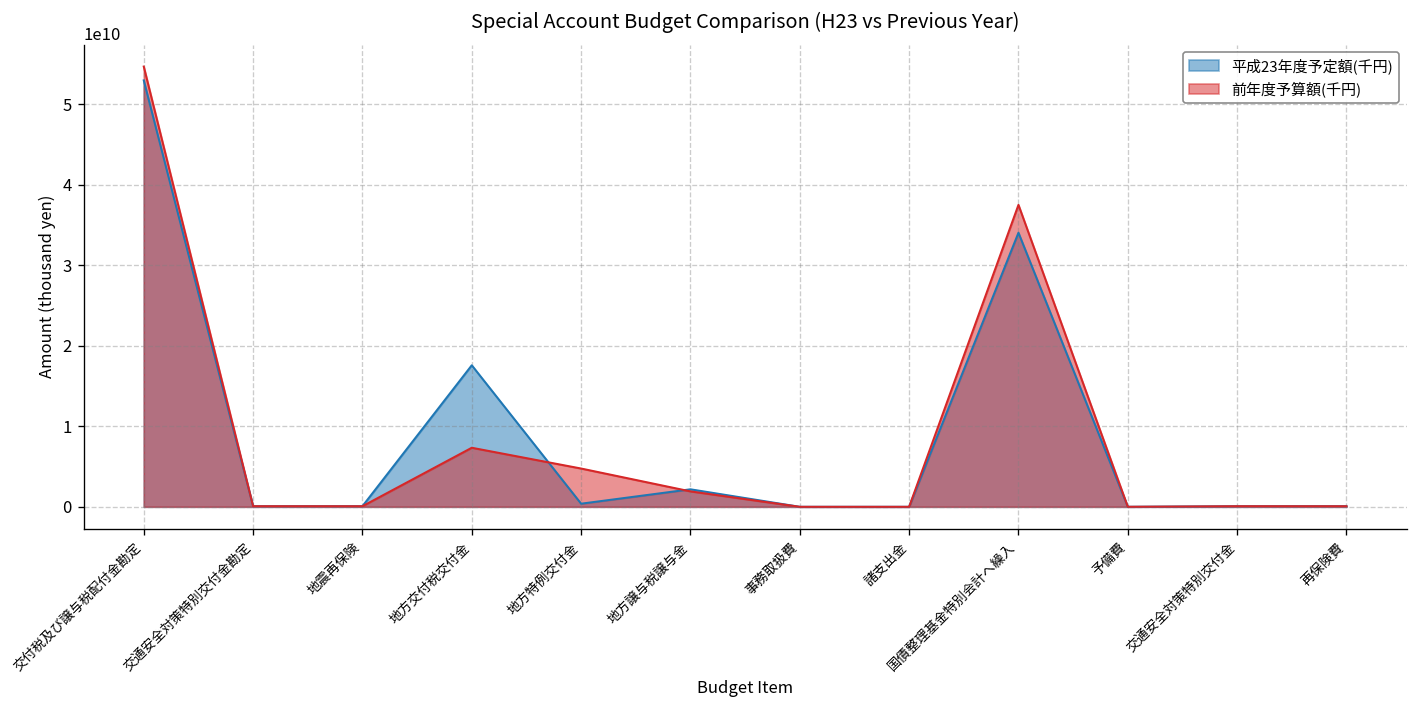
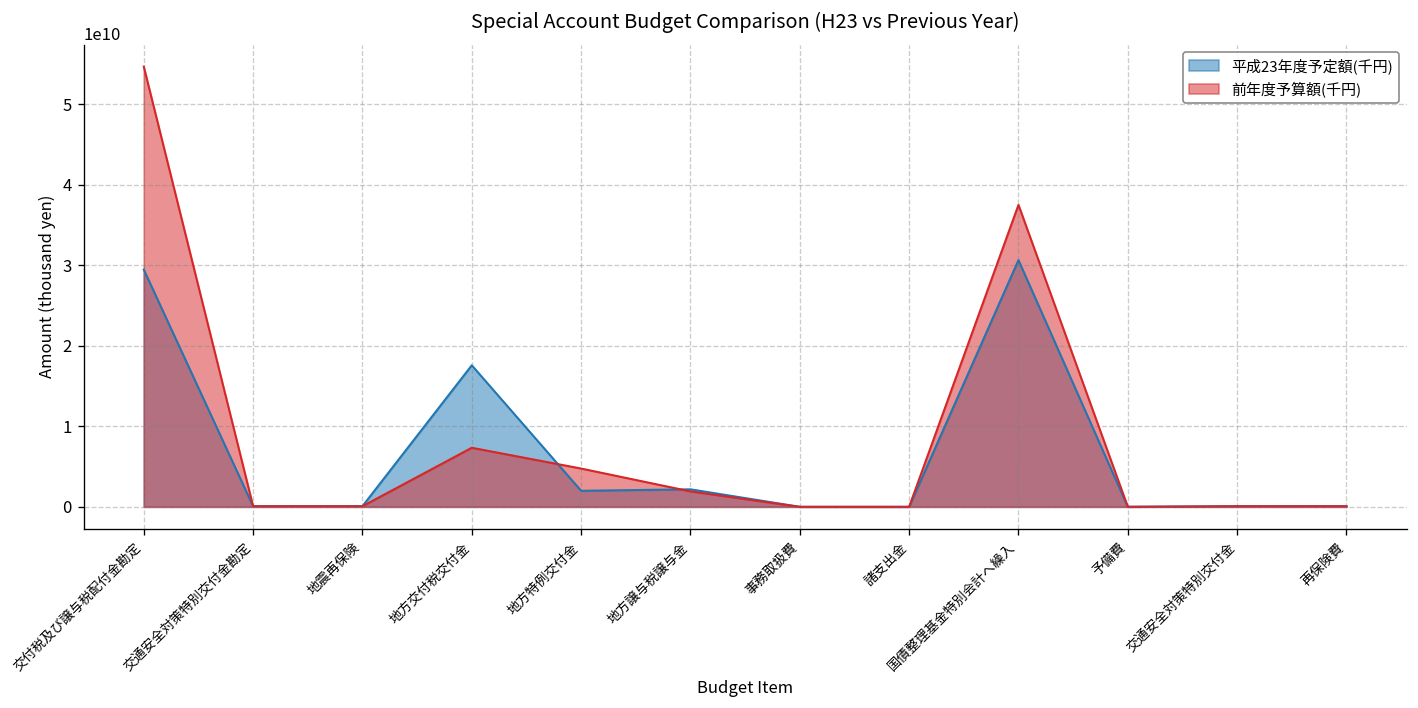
  {
    "平成23年度予定額(千円)": {
-     "交付税及び譲与税配付金勘定": 53000000000,
+     "交付税及び譲与税配付金勘定": 29000000000,
      "地方交付税交付金": 18000000000,
-     "地方特例交付金": 0,
-     "国債整理基金特別会計へ繰入": 34000000000
+     "地方特例交付金": 2000000000,
+     "国債整理基金特別会計へ繰入": 31000000000
    },
    "前年度予算額(千円)": {
      "交付税及び譲与税配付金勘定": 55000000000,
      "地方交付税交付金": 7000000000,
      "地方特例交付金": 5000000000,
      "国債整理基金特別会計へ繰入": 38000000000
    }
  }
